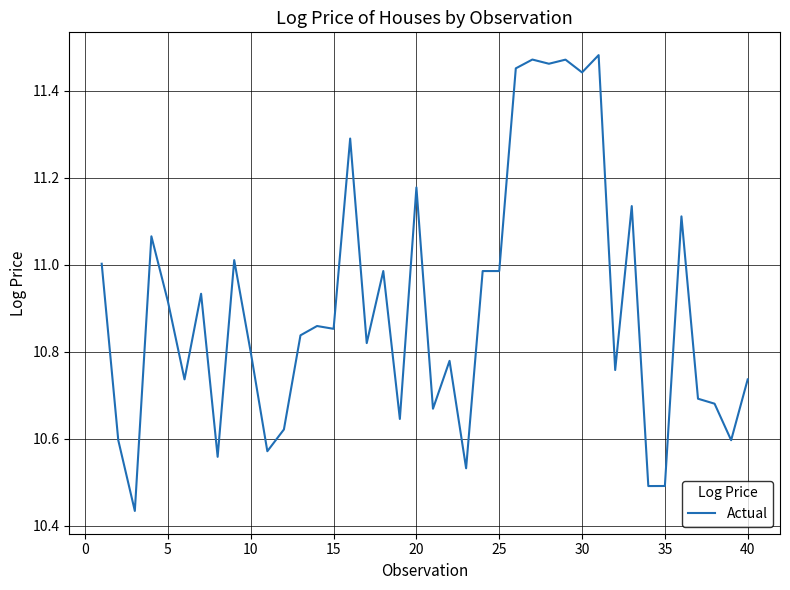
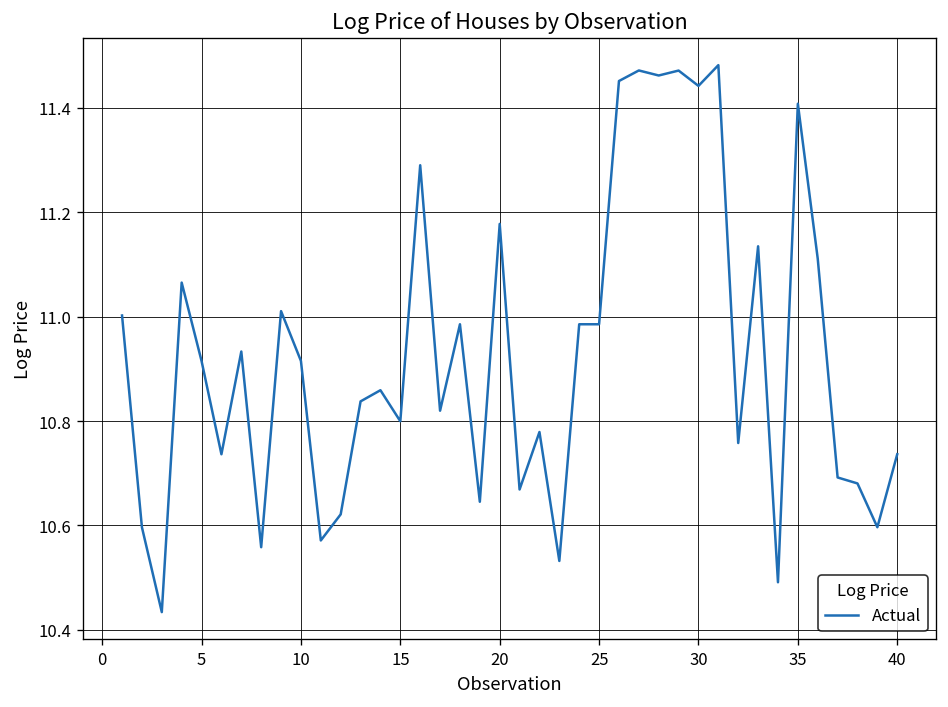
  {
    "5": 10.91,
-   "10": 10.80,
-   "15": 10.85,
+   "10": 10.92,
+   "15": 10.80,
    "20": 11.18,
    "25": 10.99,
    "30": 11.44,
-   "35": 10.49,
+   "35": 11.41,
    "40": 10.74
  }
